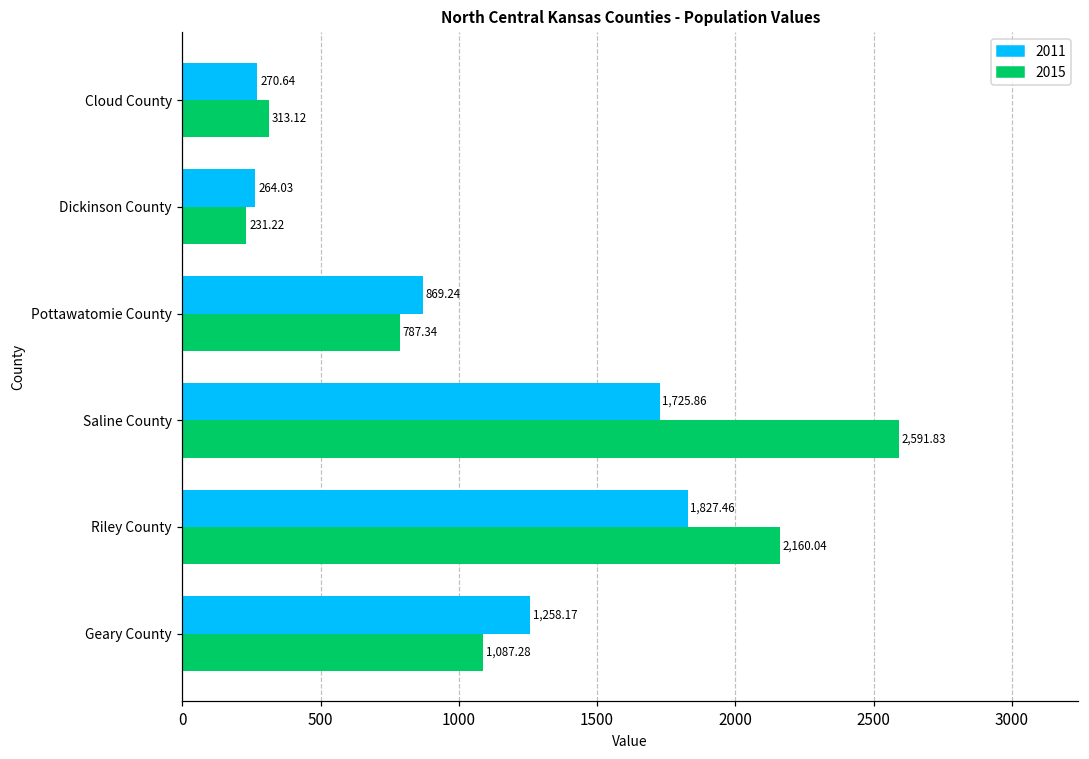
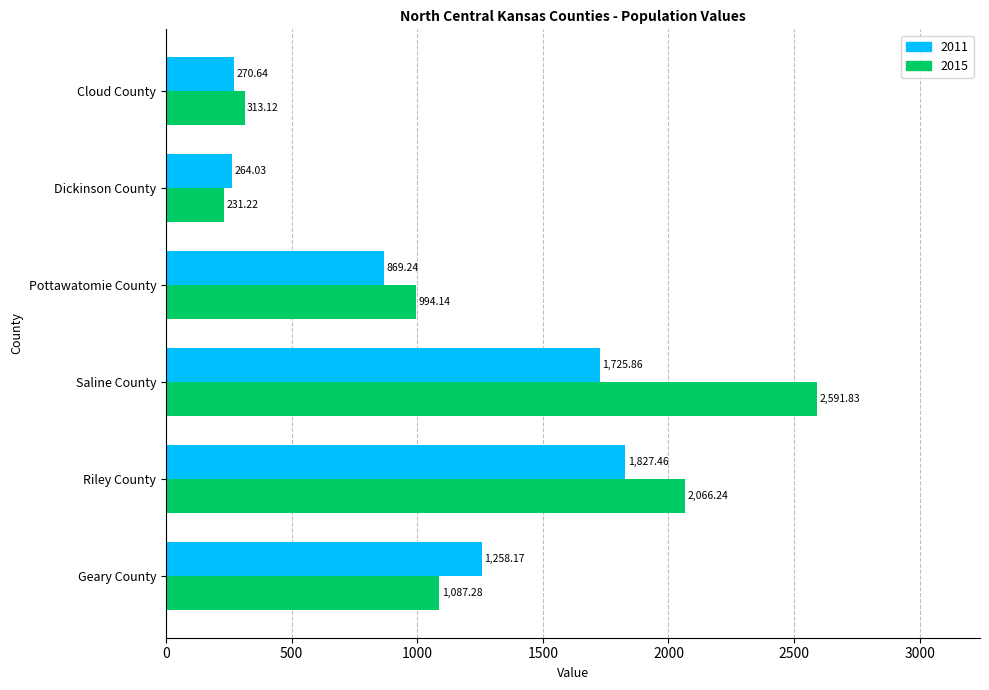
  {
    "2011": {
      "Cloud County": "270.64",
      "Dickinson County": "264.03",
      "Pottawatomie County": "869.24",
      "Saline County": "1,725.86",
      "Riley County": "1,827.46",
      "Geary County": "1,258.17"
    },
    "2015": {
      "Cloud County": "313.12",
      "Dickinson County": "231.22",
-     "Pottawatomie County": "787.34",
+     "Pottawatomie County": "994.14",
      "Saline County": "2,591.83",
-     "Riley County": "2,160.04",
+     "Riley County": "2,066.24",
      "Geary County": "1,087.28"
    }
  }
